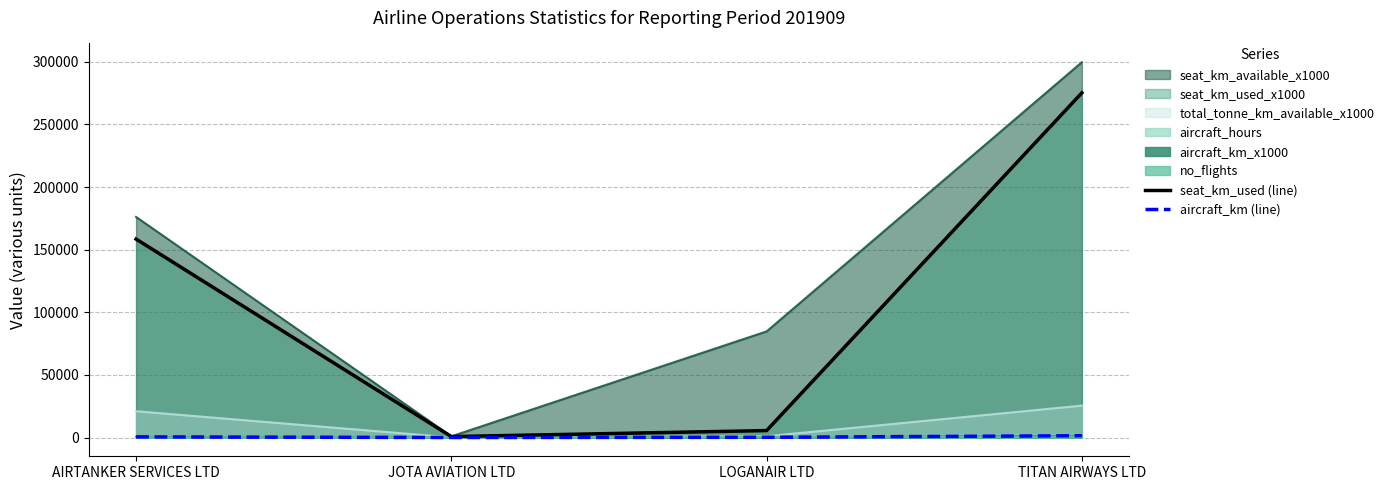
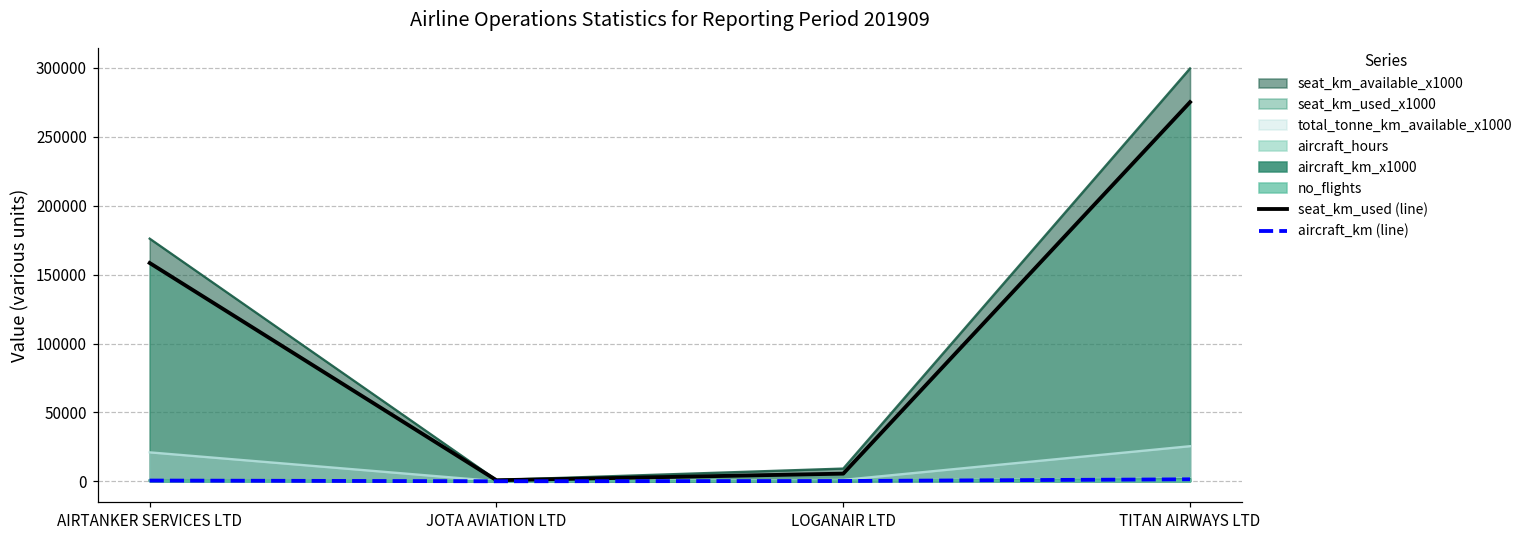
  {
    "seat_km_available_x1000": {
      "AIRTANKER SERVICES LTD": 176000,
-     "LOGANAIR LTD": 85000,
+     "LOGANAIR LTD": 9000,
      "TITAN AIRWAYS LTD": 300000
    }
  }
